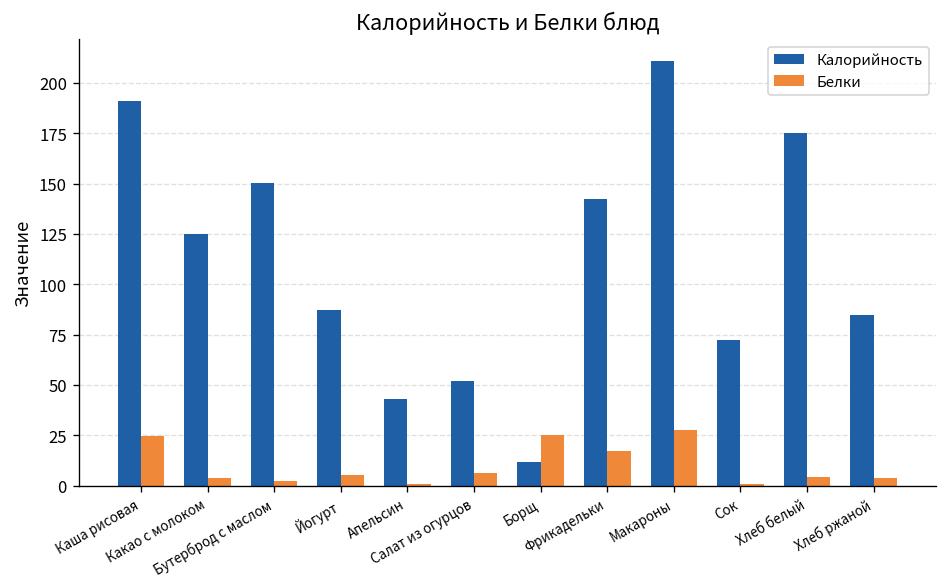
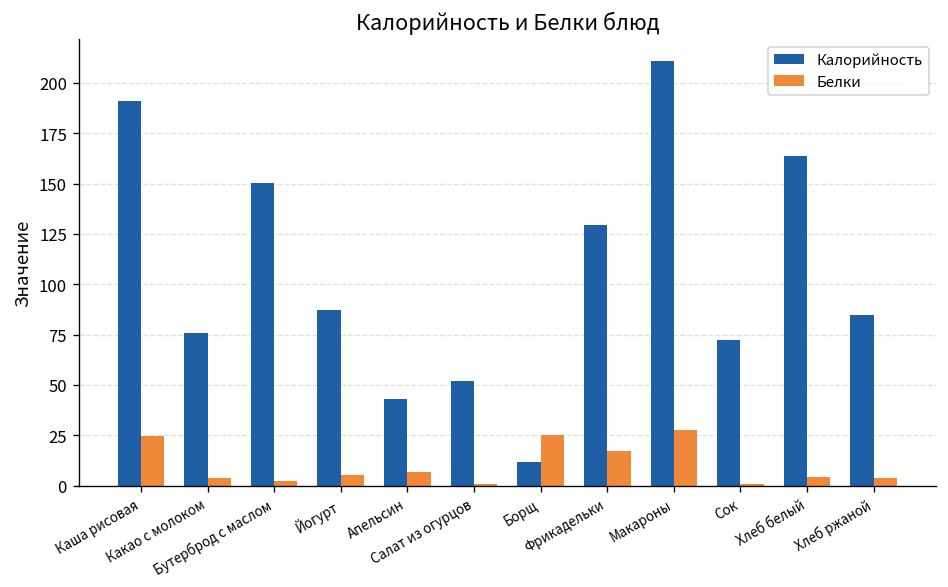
  {
    "Калорийность": {
      "Каша рисовая": 191,
-     "Какао с молоком": 125,
+     "Какао с молоком": 76,
      "Бутерброд с маслом": 150,
      "Йогурт": 87,
      "Апельсин": 43,
      "Салат из огурцов": 52,
      "Борщ": 12,
-     "Фрикадельки": 143,
+     "Фрикадельки": 129,
      "Макароны": 211,
      "Сок": 72,
-     "Хлеб белый": 175,
+     "Хлеб белый": 164,
      "Хлеб ржаной": 85
    },
    "Белки": {
      "Каша рисовая": 24,
      "Какао с молоком": 4,
      "Бутерброд с маслом": 2,
      "Йогурт": 5,
-     "Апельсин": 1,
-     "Салат из огурцов": 6,
+     "Апельсин": 7,
+     "Салат из огурцов": 1,
      "Борщ": 25,
      "Фрикадельки": 17,
      "Макароны": 28,
      "Хлеб белый": 4,
      "Хлеб ржаной": 4
    }
  }
